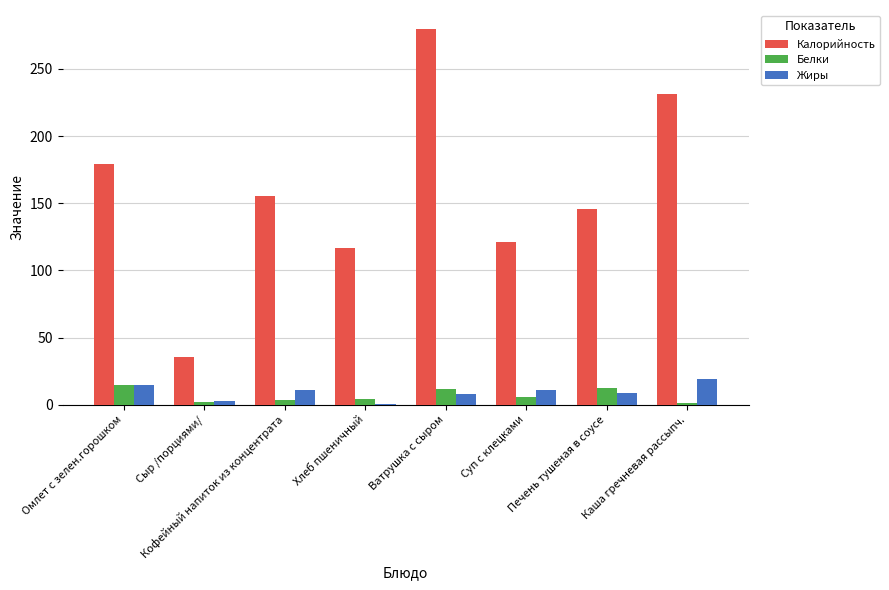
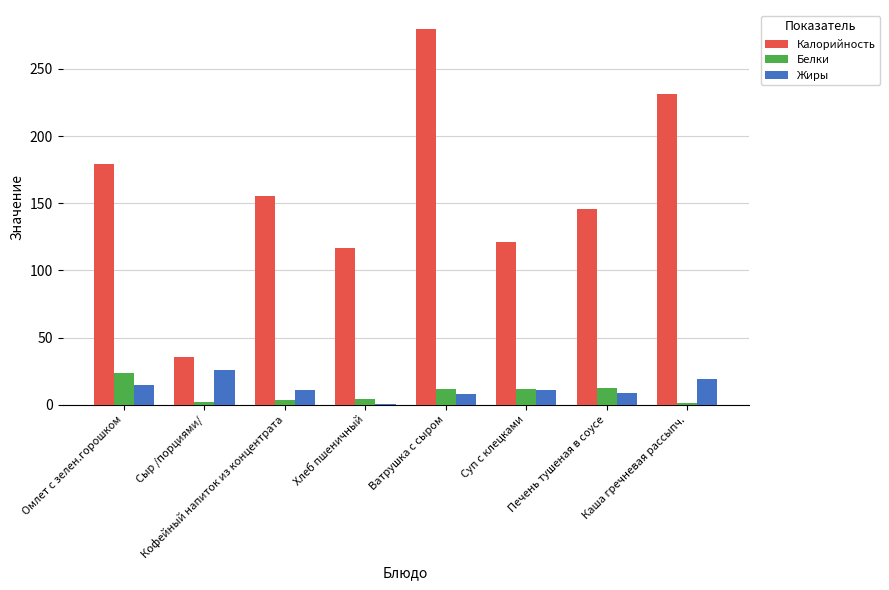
  {
    "Калорийность": {
      "Омлет с зелен.горошком": 179,
      "Сыр /порциями/": 36,
      "Кофейный напиток из концентрата": 155,
      "Хлеб пшеничный": 117,
      "Ватрушка с сыром": 280,
      "Суп с клецками": 121,
      "Печень тушеная в соусе": 145,
      "Каша гречневая рассыпч.": 232
    },
    "Белки": {
-     "Омлет с зелен.горошком": 15,
+     "Омлет с зелен.горошком": 24,
      "Сыр /порциями/": 2,
      "Кофейный напиток из концентрата": 4,
      "Хлеб пшеничный": 4,
      "Ватрушка с сыром": 12,
-     "Суп с клецками": 6,
+     "Суп с клецками": 12,
      "Печень тушеная в соусе": 13
    },
    "Жиры": {
      "Омлет с зелен.горошком": 15,
-     "Сыр /порциями/": 3,
+     "Сыр /порциями/": 26,
      "Кофейный напиток из концентрата": 11,
      "Ватрушка с сыром": 8,
      "Суп с клецками": 11,
      "Печень тушеная в соусе": 9,
      "Каша гречневая рассыпч.": 19
    }
  }
